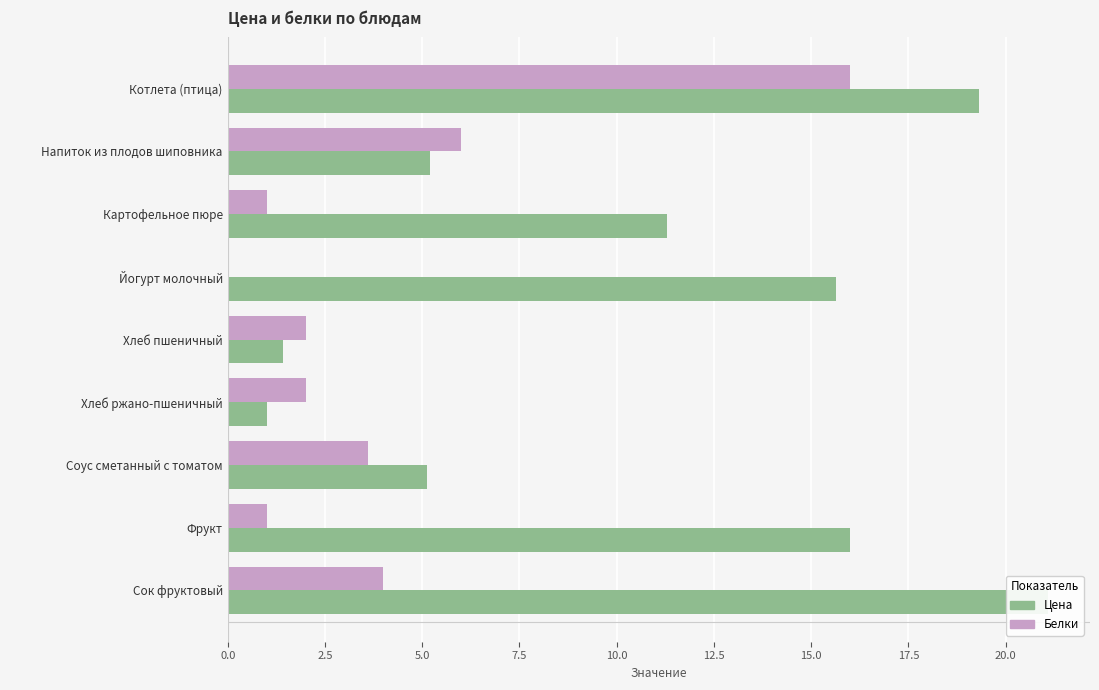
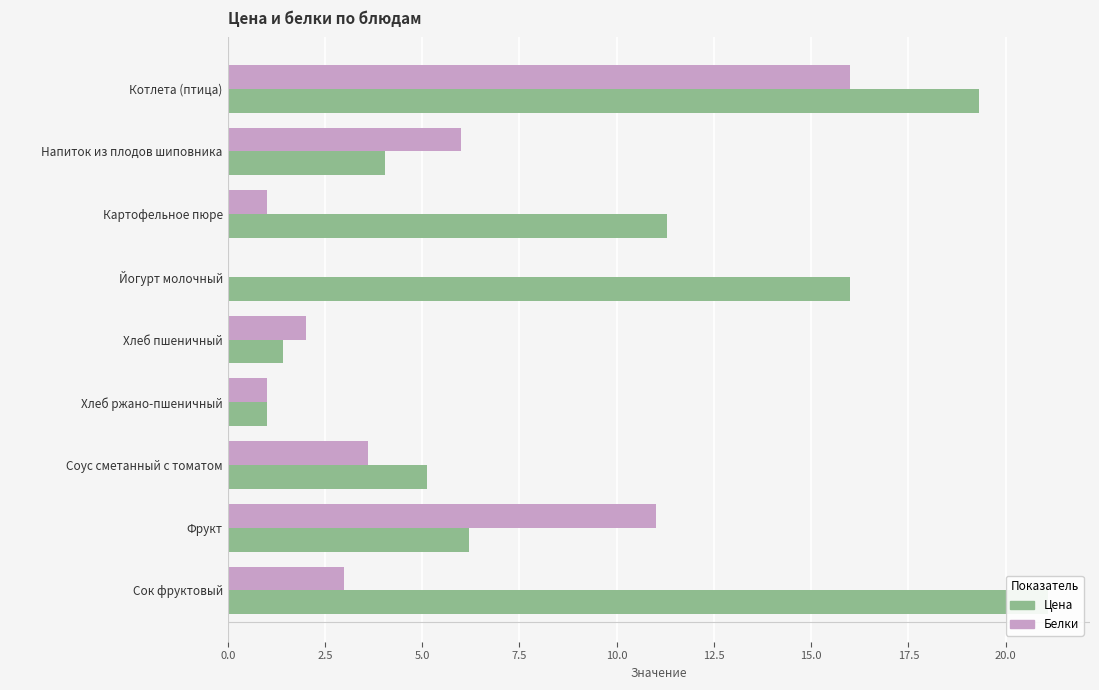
  {
    "Цена": {
      "Котлета (птица)": 19.3,
-     "Напиток из плодов шиповника": 5.2,
+     "Напиток из плодов шиповника": 4.1,
      "Картофельное пюре": 11.3,
-     "Йогурт молочный": 15.6,
+     "Йогурт молочный": 16.0,
      "Хлеб пшеничный": 1.4,
      "Хлеб ржано-пшеничный": 1.0,
      "Соус сметанный с томатом": 5.1,
-     "Фрукт": 16.0
+     "Фрукт": 6.2
    },
    "Белки": {
      "Котлета (птица)": 16,
      "Напиток из плодов шиповника": 6,
      "Картофельное пюре": 1,
      "Йогурт молочный": 0,
      "Хлеб пшеничный": 2,
-     "Хлеб ржано-пшеничный": 2,
+     "Хлеб ржано-пшеничный": 1,
      "Соус сметанный с томатом": 3.6,
-     "Фрукт": 1,
-     "Сок фруктовый": 4
+     "Фрукт": 11,
+     "Сок фруктовый": 3
    }
  }
